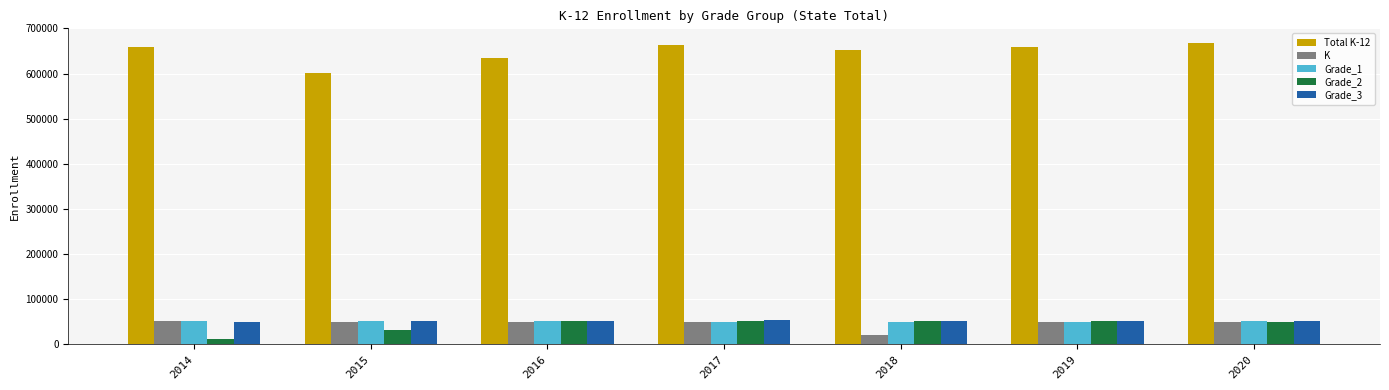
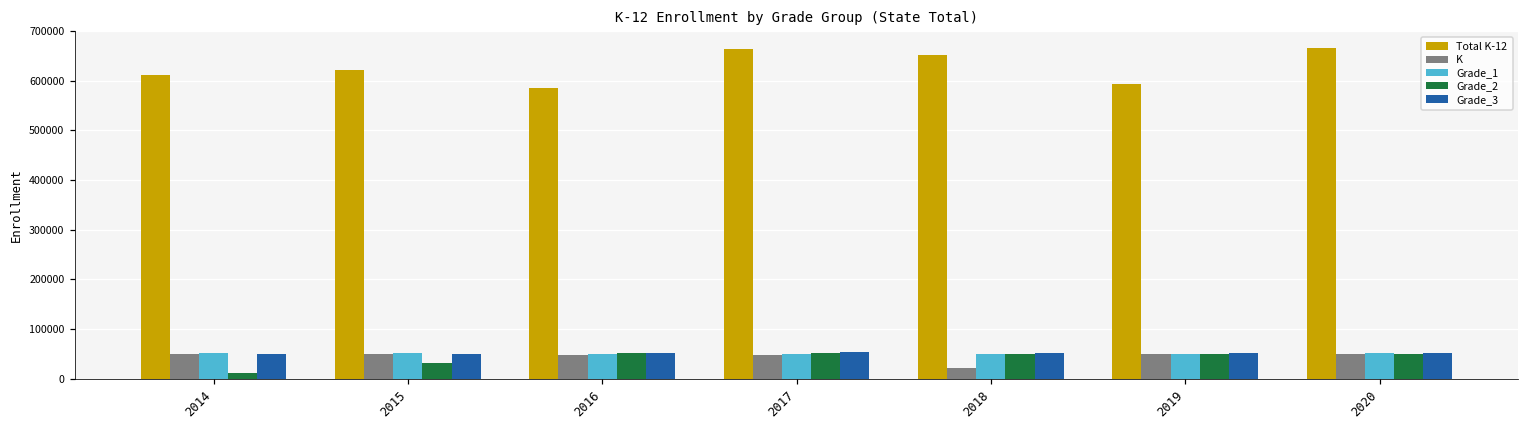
  {
    "Total K-12": {
-     "2014": 660000,
-     "2015": 600000,
-     "2016": 630000,
+     "2014": 610000,
+     "2015": 620000,
+     "2016": 580000,
      "2017": 660000,
      "2018": 650000,
-     "2019": 660000,
+     "2019": 590000,
      "2020": 670000
    },
    "K": {
      "2014": 50000,
      "2015": 50000,
      "2016": 50000,
      "2017": 50000,
      "2018": 20000,
      "2019": 50000,
      "2020": 50000
    },
    "Grade_1": {
      "2014": 50000,
      "2015": 50000,
      "2016": 50000,
      "2017": 50000,
      "2018": 50000,
      "2019": 50000,
      "2020": 50000
    },
    "Grade_2": {
      "2014": 10000,
      "2015": 30000,
      "2016": 50000,
      "2017": 50000,
      "2018": 50000,
      "2019": 50000,
      "2020": 50000
    },
    "Grade_3": {
      "2014": 50000,
      "2015": 50000,
      "2016": 50000,
      "2017": 50000,
      "2018": 50000,
      "2019": 50000,
      "2020": 50000
    }
  }
